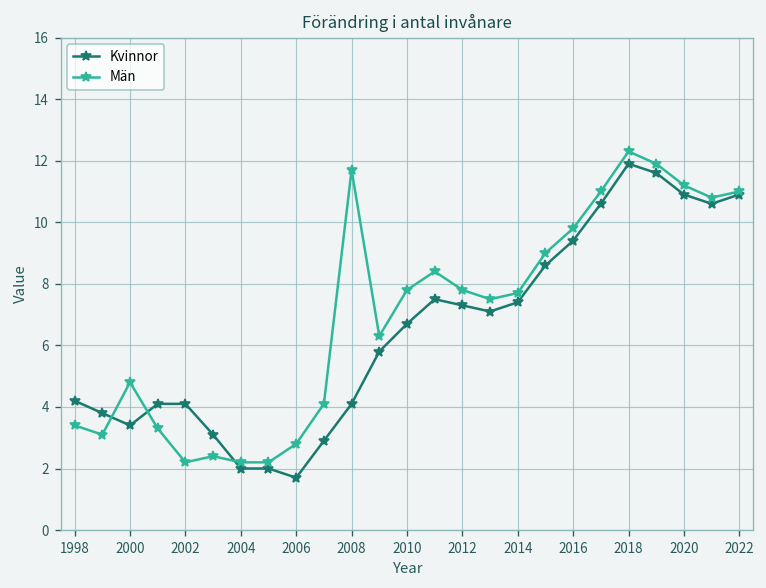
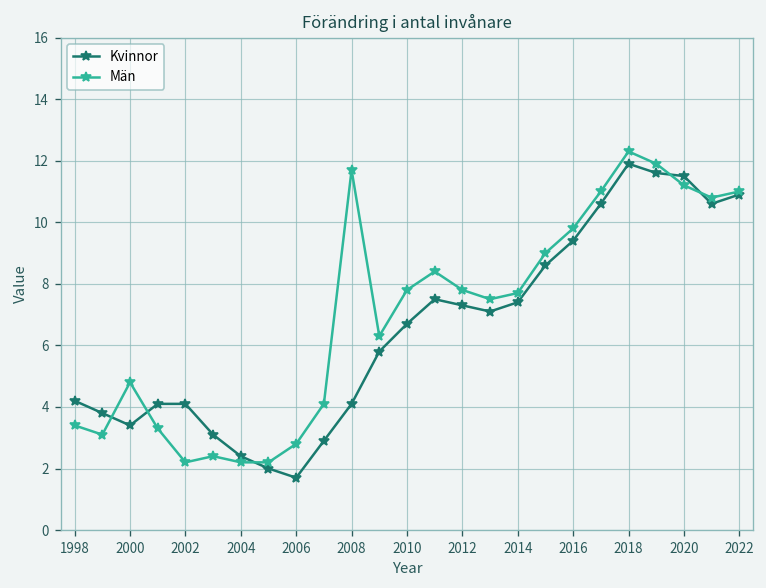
  {
    "Kvinnor": {
      "1998": 4.2,
      "2000": 3.4,
      "2002": 4.1,
-     "2004": 2.0,
+     "2004": 2.4,
      "2006": 1.7,
      "2008": 4.1,
      "2010": 6.7,
      "2012": 7.3,
      "2014": 7.4,
      "2016": 9.4,
      "2018": 11.9,
-     "2020": 10.9,
+     "2020": 11.5,
      "2022": 10.9
    },
    "Män": {
      "1998": 3.4,
      "2000": 4.8,
      "2002": 2.2,
      "2004": 2.2,
      "2006": 2.8,
      "2008": 11.7,
      "2010": 7.8,
      "2012": 7.8,
      "2014": 7.7,
      "2016": 9.8,
      "2018": 12.3,
      "2020": 11.2,
      "2022": 11.0
    }
  }
